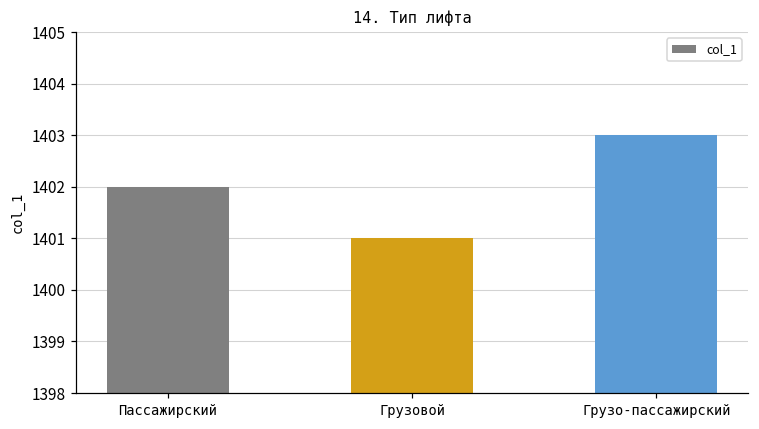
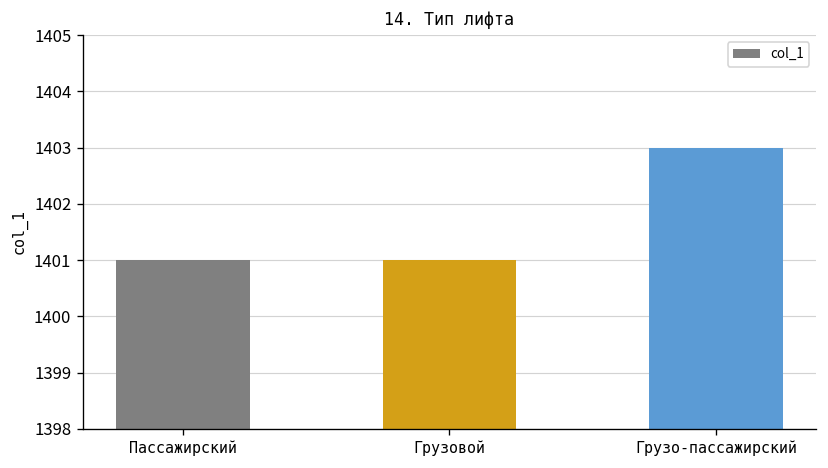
  {
-   "Пассажирский": 1402,
+   "Пассажирский": 1401,
    "Грузовой": 1401,
    "Грузо-пассажирский": 1403
  }
